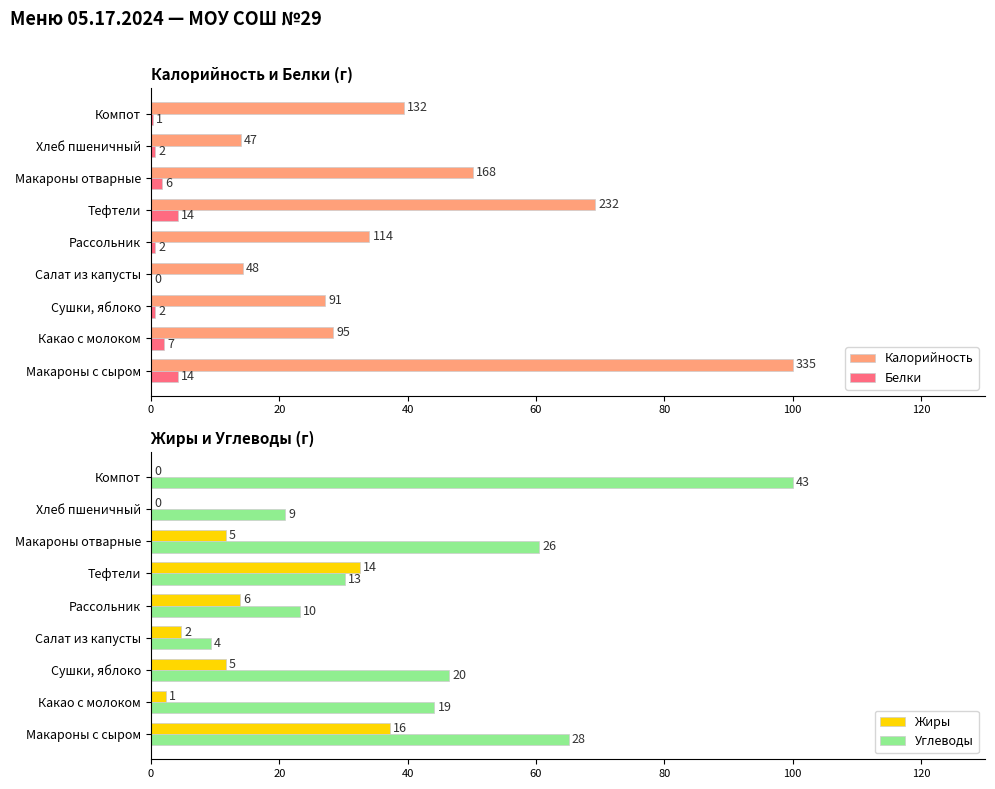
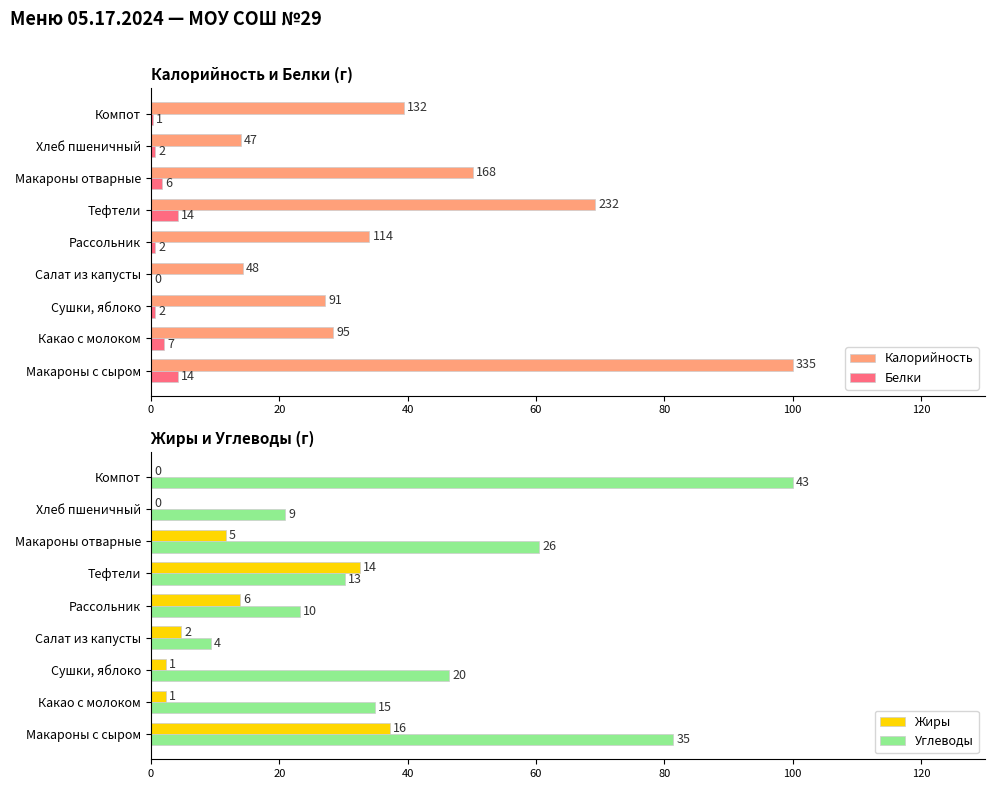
  {
    "Жиры и Углеводы (г)": {
      "Жиры": {
        "Компот": 0,
        "Хлеб пшеничный": 0,
-       "Сушки, яблоко": 5
+       "Сушки, яблоко": 1
      },
      "Углеводы": {
-       "Какао с молоком": 19,
-       "Макароны с сыром": 28
+       "Какао с молоком": 15,
+       "Макароны с сыром": 35
      }
    }
  }
